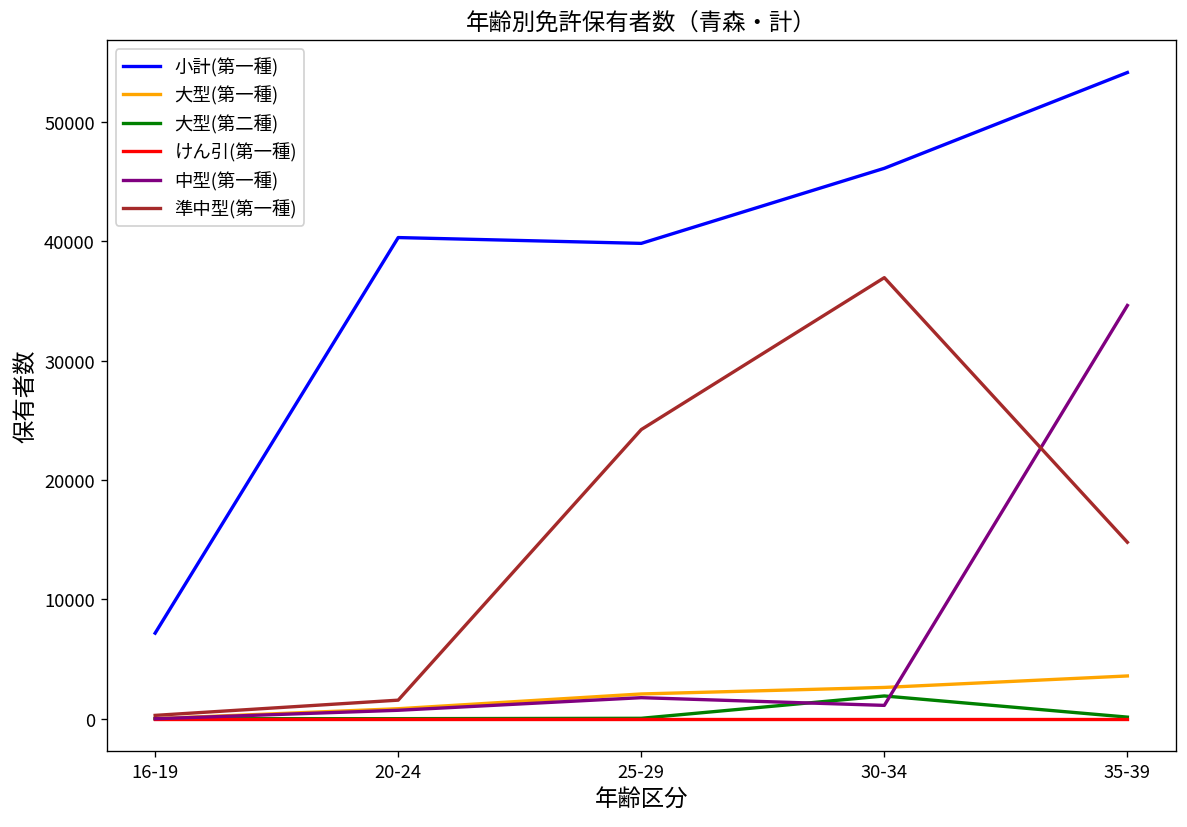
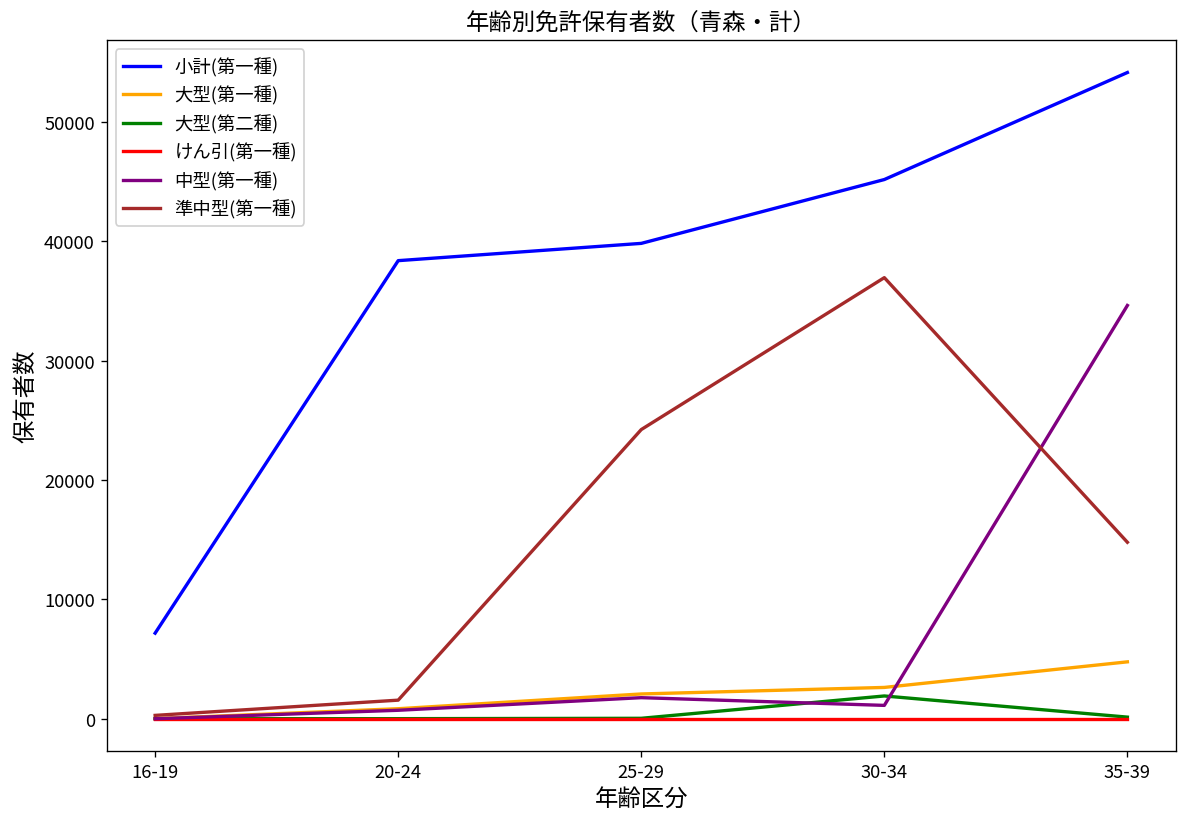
  {
    "小計(第一種)": {
      "16-19": 7000,
-     "20-24": 40000,
+     "20-24": 38000,
      "25-29": 40000,
-     "30-34": 46000,
+     "30-34": 45000,
      "35-39": 54000
    },
    "大型(第一種)": {
      "25-29": 2000,
      "30-34": 3000,
-     "35-39": 4000
+     "35-39": 5000
    },
    "大型(第二種)": {
      "30-34": 2000
    },
    "けん引(第一種)": {
      "30-34": 0
    },
    "中型(第一種)": {
      "25-29": 2000,
      "30-34": 1000,
      "35-39": 35000
    },
    "準中型(第一種)": {
      "16-19": 0,
      "20-24": 2000,
      "25-29": 24000,
      "30-34": 37000,
      "35-39": 15000
    }
  }
